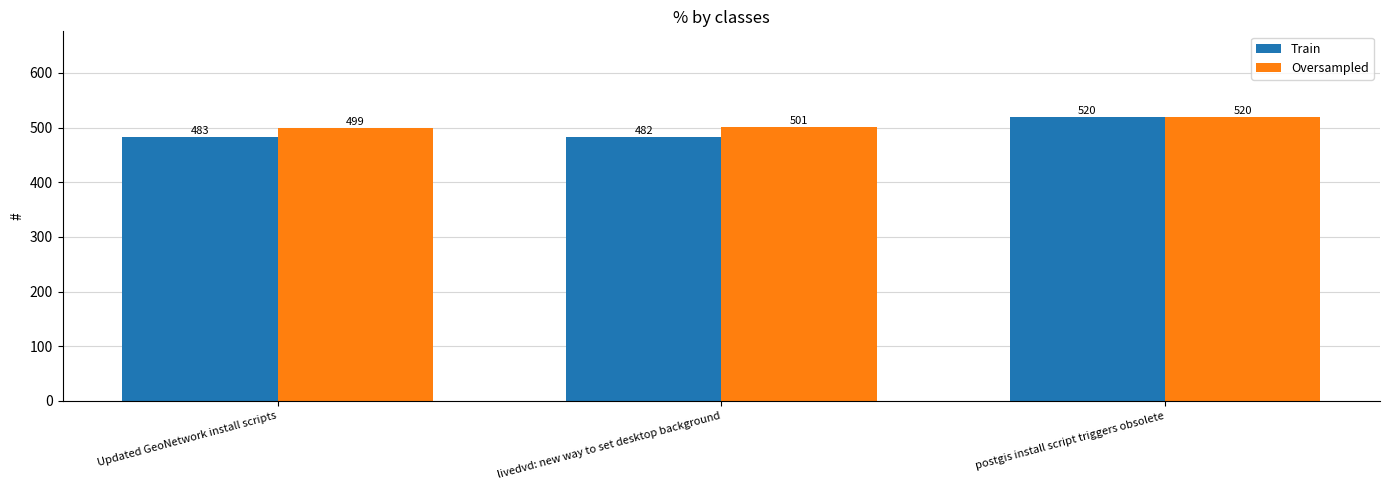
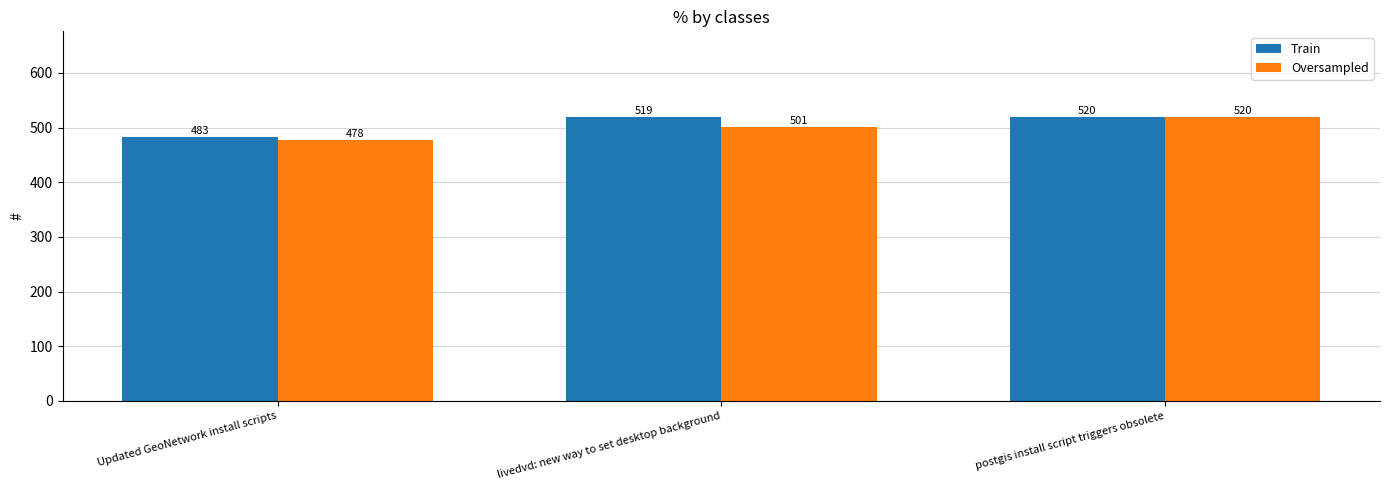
  {
    "Train": {
      "Updated GeoNetwork install scripts": 483,
-     "livedvd: new way to set desktop background": 482,
+     "livedvd: new way to set desktop background": 519,
      "postgis install script triggers obsolete": 520
    },
    "Oversampled": {
-     "Updated GeoNetwork install scripts": 499,
+     "Updated GeoNetwork install scripts": 478,
      "livedvd: new way to set desktop background": 501,
      "postgis install script triggers obsolete": 520
    }
  }
